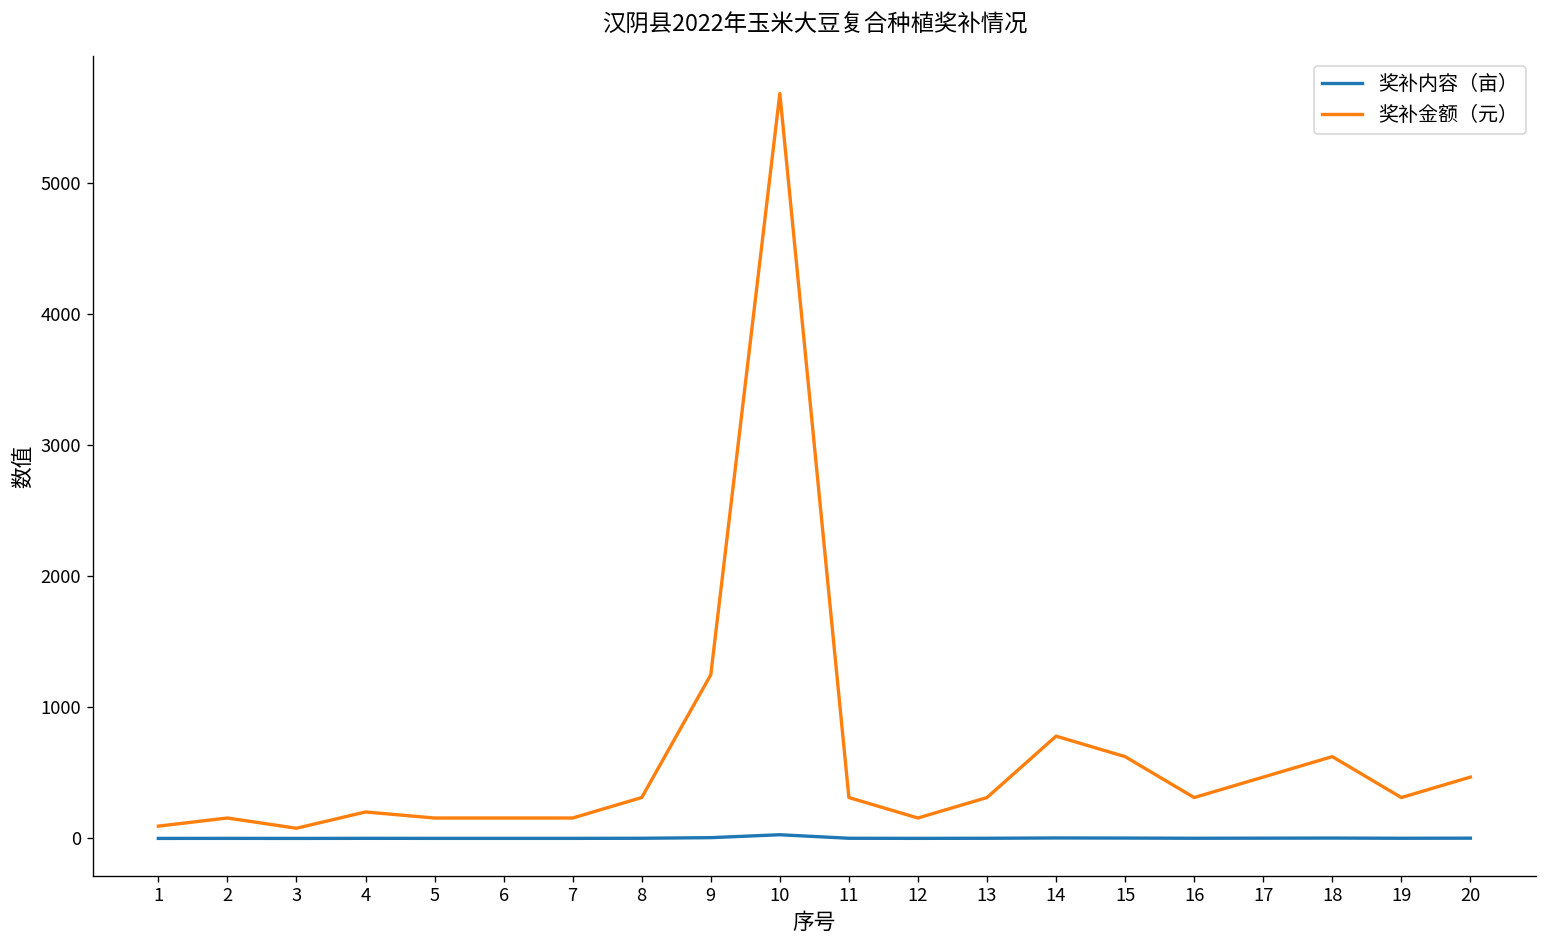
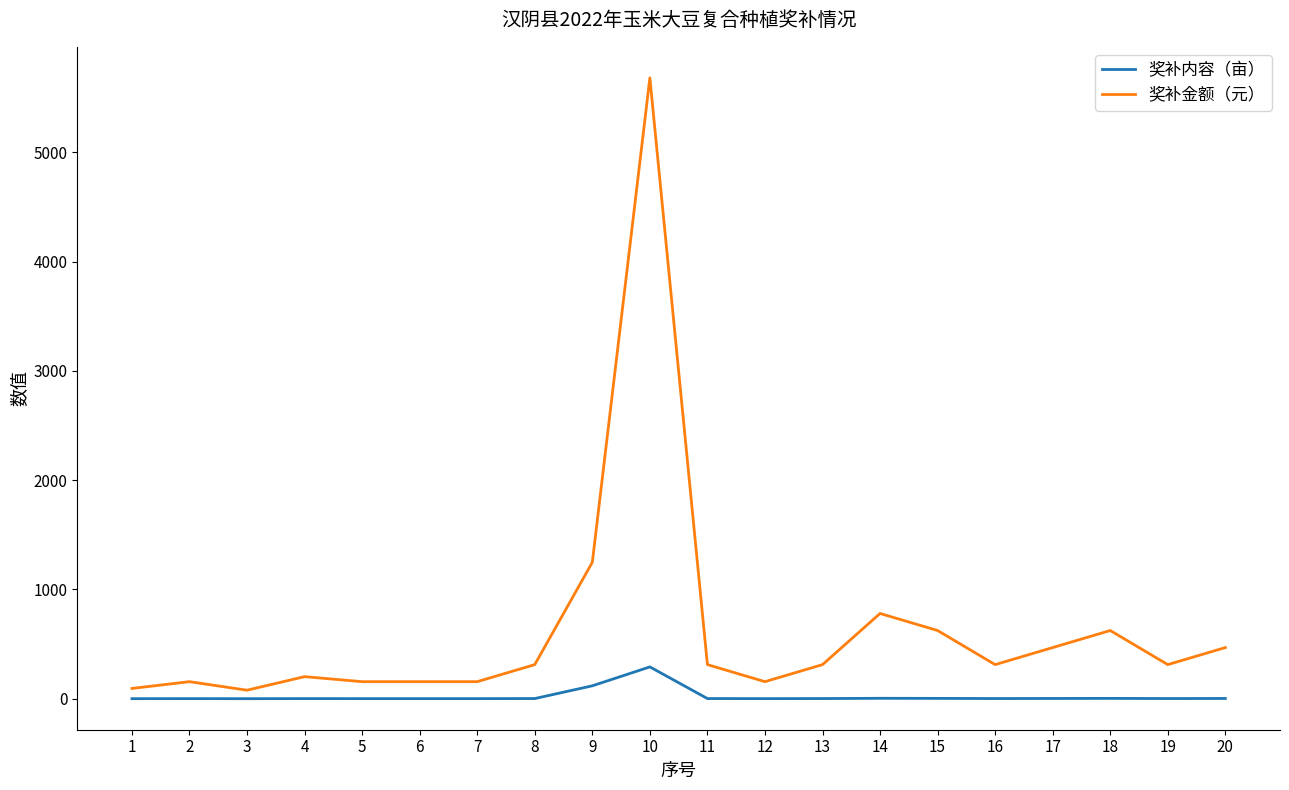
  {
    "奖补内容（亩）": {
      "1": 0,
      "2": 0,
      "3": 0,
      "4": 0,
      "5": 0,
      "6": 0,
      "7": 0,
      "8": 0,
-     "9": 10,
-     "10": 30,
+     "9": 120,
+     "10": 290,
      "11": 0,
      "12": 0,
      "13": 0,
      "14": 0,
      "15": 0,
      "16": 0,
      "17": 0,
      "18": 0,
      "19": 0,
      "20": 0
    },
    "奖补金额（元）": {
      "1": 90,
      "2": 160,
      "3": 80,
      "4": 200,
      "5": 160,
      "6": 160,
      "7": 160,
      "8": 310,
      "9": 1250,
      "10": 5680,
      "11": 310,
      "12": 160,
      "13": 310,
      "14": 780,
      "15": 620,
      "16": 310,
      "17": 470,
      "18": 620,
      "19": 310,
      "20": 470
    }
  }
